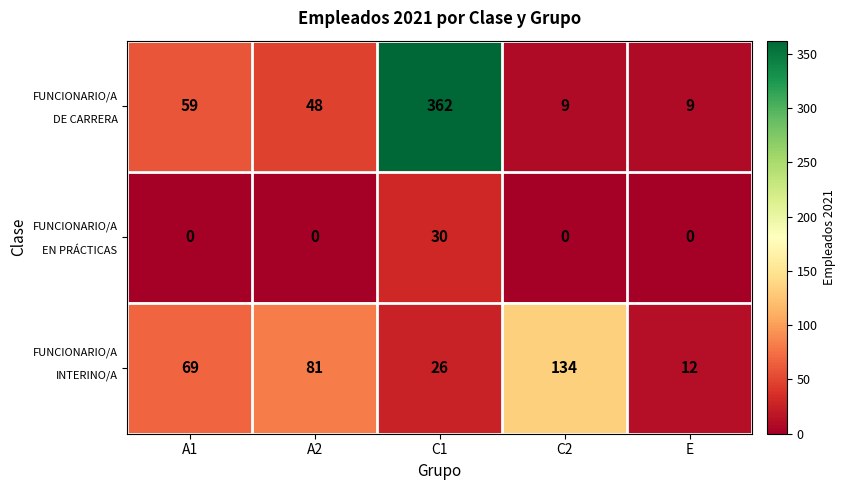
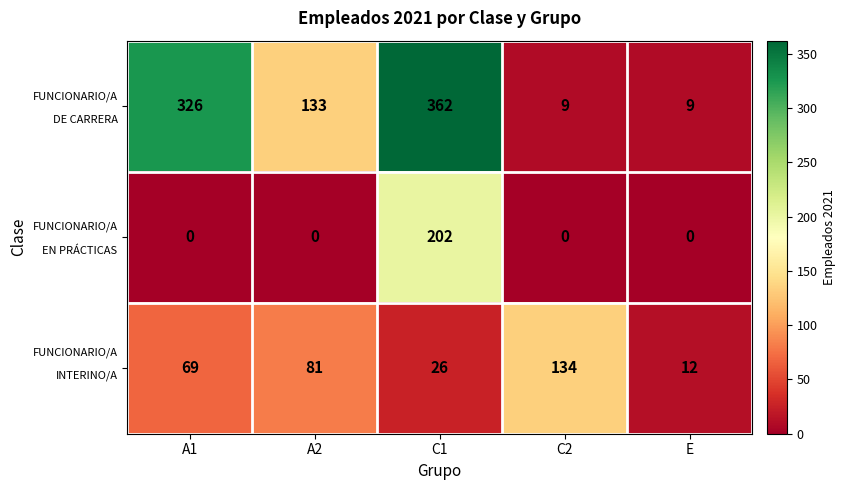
  {
    "FUNCIONARIO/A DE CARRERA": {
-     "A1": 59,
-     "A2": 48,
+     "A1": 326,
+     "A2": 133,
      "C1": 362,
      "C2": 9,
      "E": 9
    },
    "FUNCIONARIO/A EN PRÁCTICAS": {
      "A1": 0,
      "A2": 0,
-     "C1": 30,
+     "C1": 202,
      "C2": 0,
      "E": 0
    },
    "FUNCIONARIO/A INTERINO/A": {
      "A1": 69,
      "A2": 81,
      "C1": 26,
      "C2": 134,
      "E": 12
    }
  }
